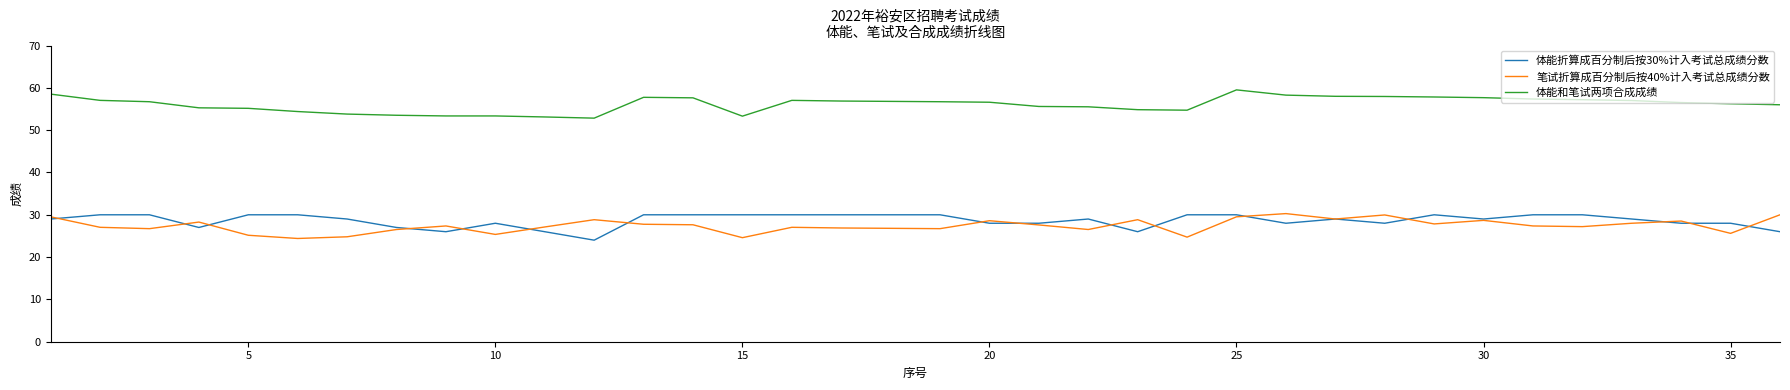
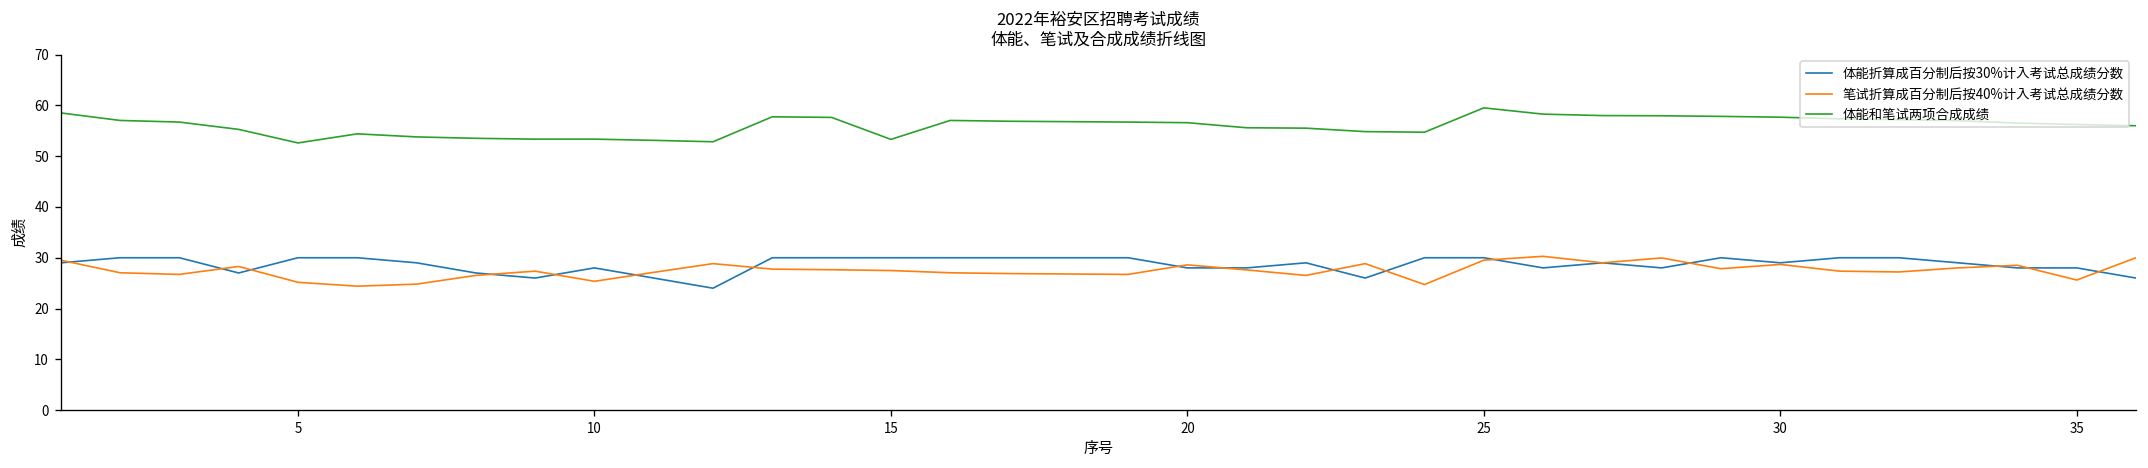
  {
    "体能折算成百分制后按30%计入考试总成绩分数": {
      "5": 30,
      "10": 28,
      "15": 30,
      "35": 28
    },
    "笔试折算成百分制后按40%计入考试总成绩分数": {
      "5": 25,
      "10": 25,
-     "15": 25,
+     "15": 27,
      "35": 26
    },
    "体能和笔试两项合成成绩": {
-     "5": 55,
+     "5": 53,
      "10": 53,
      "15": 53,
      "20": 57,
      "25": 60,
      "30": 58,
      "35": 56
    }
  }
